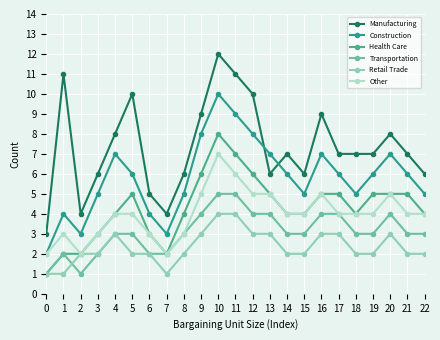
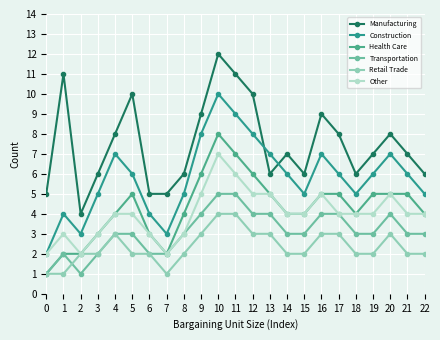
  {
    "Manufacturing": {
-     "0": 3,
+     "0": 5,
      "1": 11,
      "2": 4,
      "3": 6,
      "4": 8,
      "5": 10,
      "6": 5,
-     "7": 4,
+     "7": 5,
      "8": 6,
      "9": 9,
      "10": 12,
      "11": 11,
      "12": 10,
      "13": 6,
      "14": 7,
      "15": 6,
      "16": 9,
-     "17": 7,
-     "18": 7,
+     "17": 8,
+     "18": 6,
      "19": 7,
      "20": 8,
      "21": 7,
      "22": 6
    }
  }
